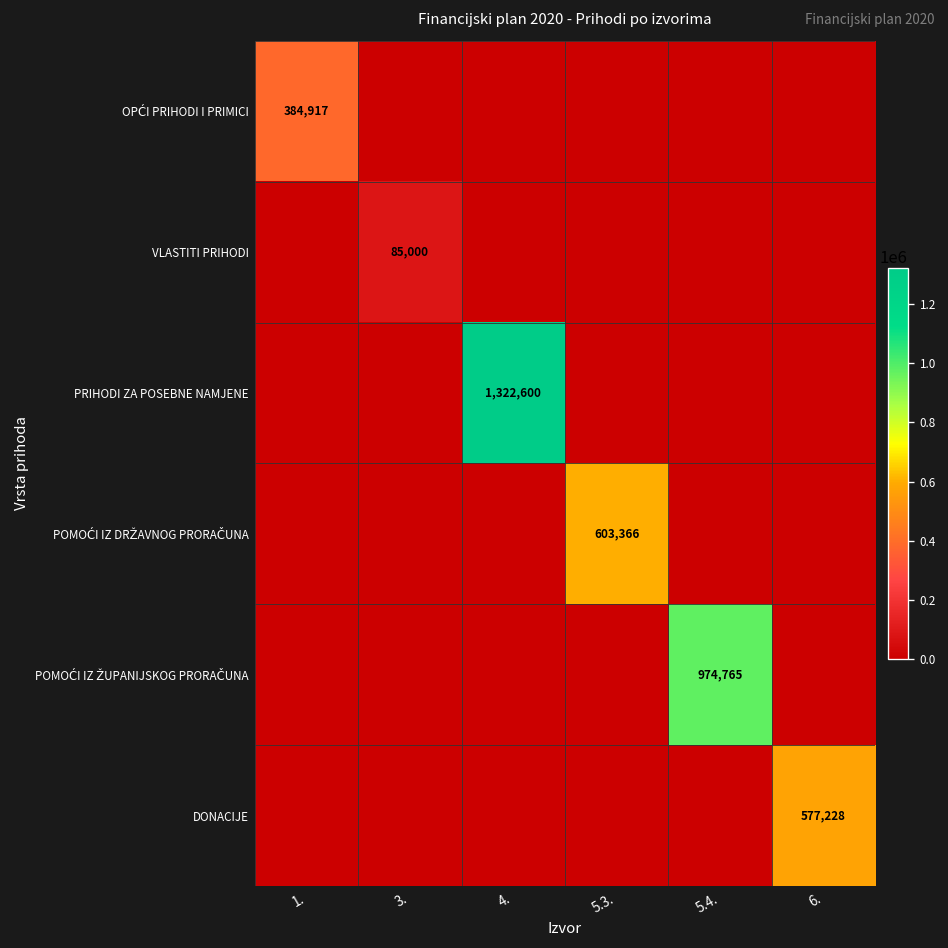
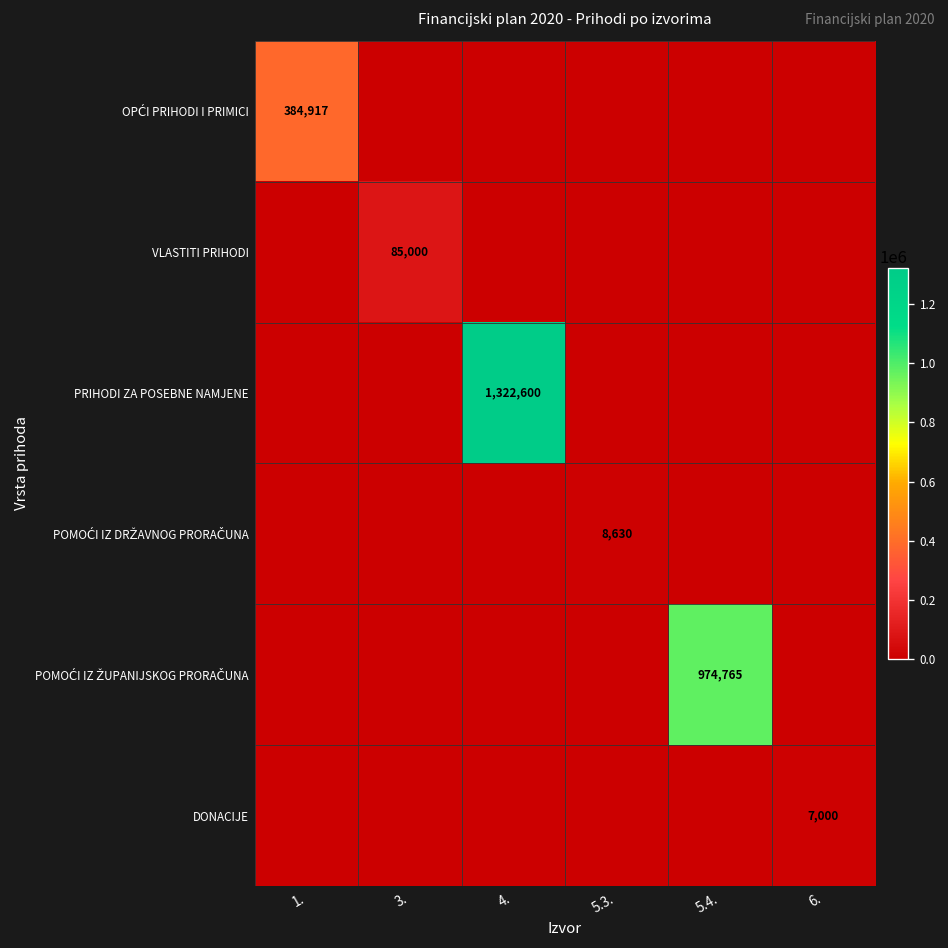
  {
    "OPĆI PRIHODI I PRIMICI": {
      "1.": "384,917"
    },
    "VLASTITI PRIHODI": {
      "3.": "85,000"
    },
    "PRIHODI ZA POSEBNE NAMJENE": {
      "4.": "1,322,600"
    },
    "POMOĆI IZ DRŽAVNOG PRORAČUNA": {
-     "5.3.": "603,366"
+     "5.3.": "8,630"
    },
    "POMOĆI IZ ŽUPANIJSKOG PRORAČUNA": {
      "5.4.": "974,765"
    },
    "DONACIJE": {
-     "6.": "577,228"
+     "6.": "7,000"
    }
  }
